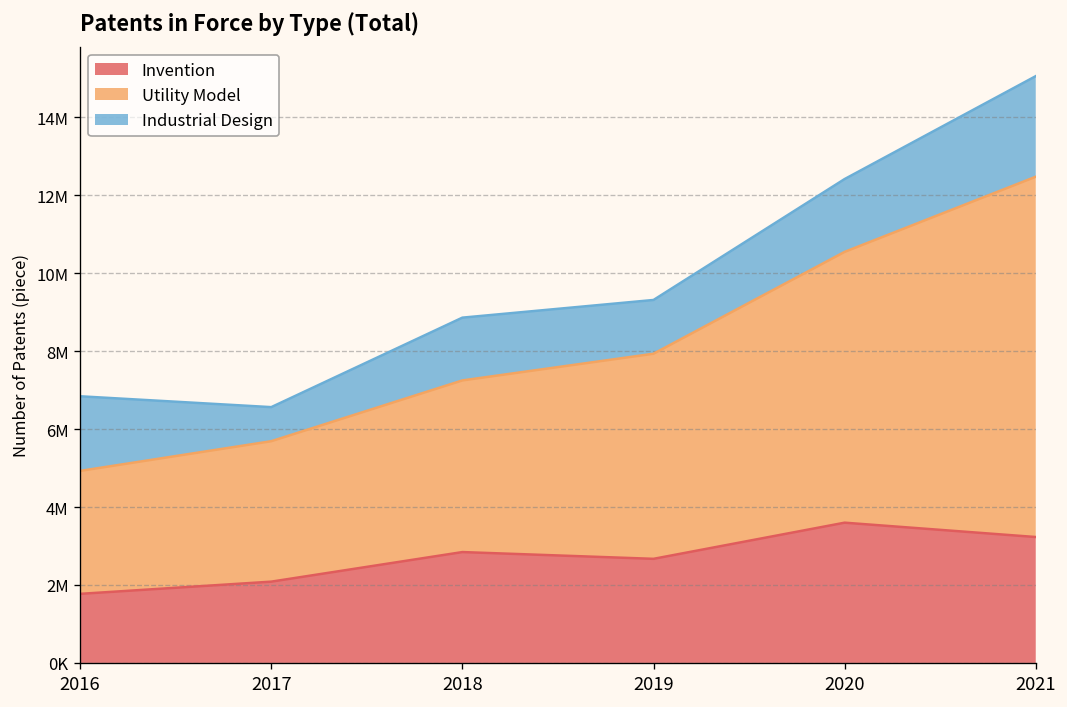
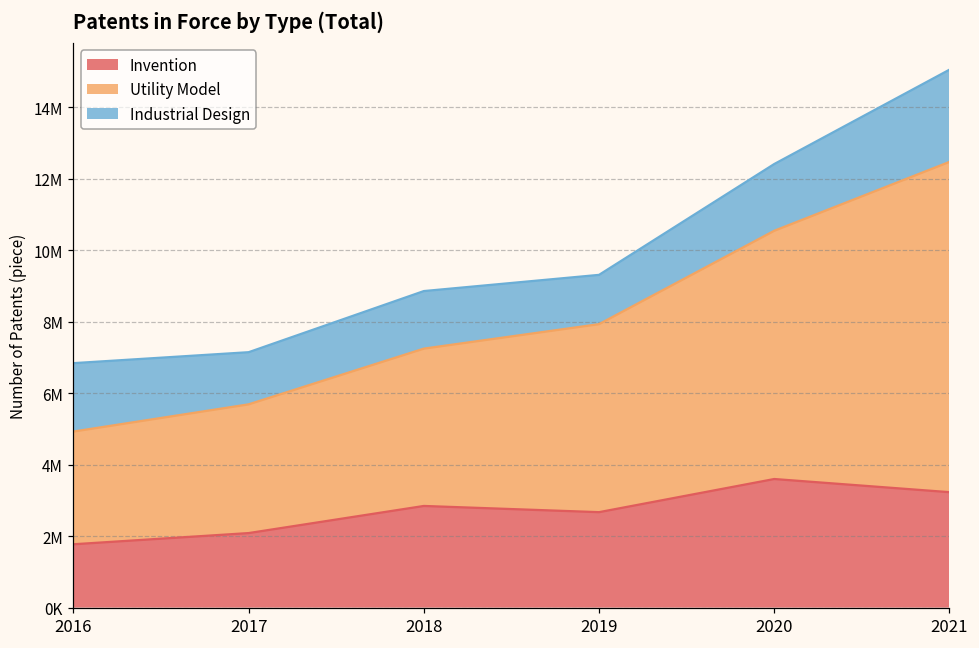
  {
    "Invention": {
      "2016": 1800000,
      "2017": 2100000,
      "2018": 2800000,
      "2019": 2700000,
      "2020": 3600000,
      "2021": 3200000
    },
    "Utility Model": {
      "2016": 3200000,
      "2017": 3600000,
      "2018": 4400000,
      "2019": 5300000,
      "2020": 6900000,
      "2021": 9200000
    },
    "Industrial Design": {
      "2016": 1900000,
-     "2017": 900000,
+     "2017": 1500000,
      "2018": 1600000,
      "2019": 1400000,
      "2020": 1900000,
      "2021": 2600000
    }
  }
